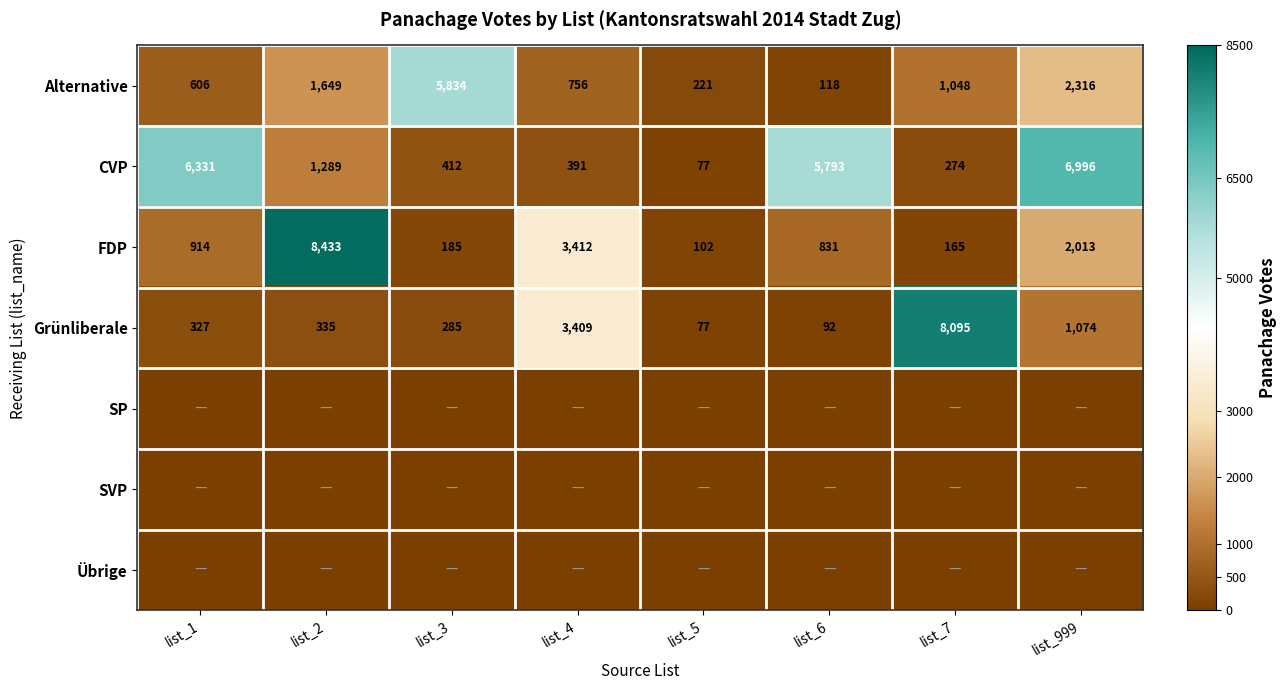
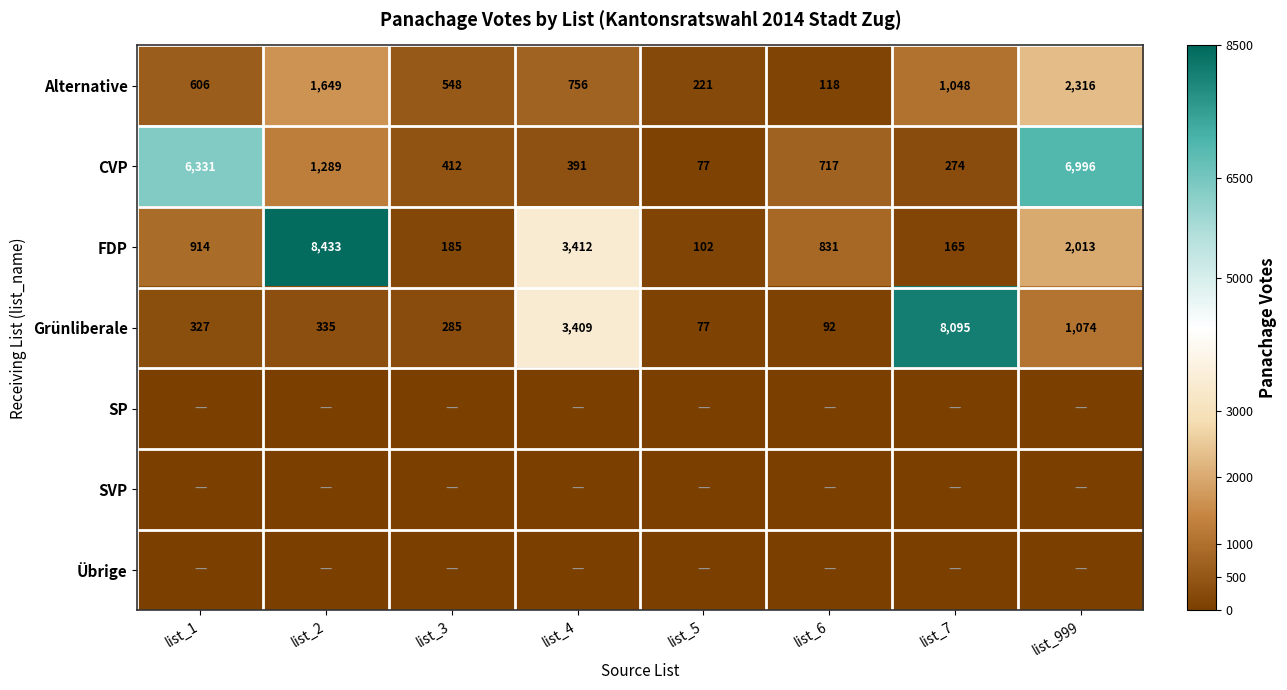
  {
    "Alternative": {
      "list_1": "606",
      "list_2": "1,649",
-     "list_3": "5,834",
+     "list_3": "548",
      "list_4": "756",
      "list_5": "221",
      "list_6": "118",
      "list_7": "1,048",
      "list_999": "2,316"
    },
    "CVP": {
      "list_1": "6,331",
      "list_2": "1,289",
      "list_3": "412",
      "list_4": "391",
      "list_5": "77",
-     "list_6": "5,793",
+     "list_6": "717",
      "list_7": "274",
      "list_999": "6,996"
    },
    "FDP": {
      "list_1": "914",
      "list_2": "8,433",
      "list_3": "185",
      "list_4": "3,412",
      "list_5": "102",
      "list_6": "831",
      "list_7": "165",
      "list_999": "2,013"
    },
    "Grünliberale": {
      "list_1": "327",
      "list_2": "335",
      "list_3": "285",
      "list_4": "3,409",
      "list_5": "77",
      "list_6": "92",
      "list_7": "8,095",
      "list_999": "1,074"
    }
  }
